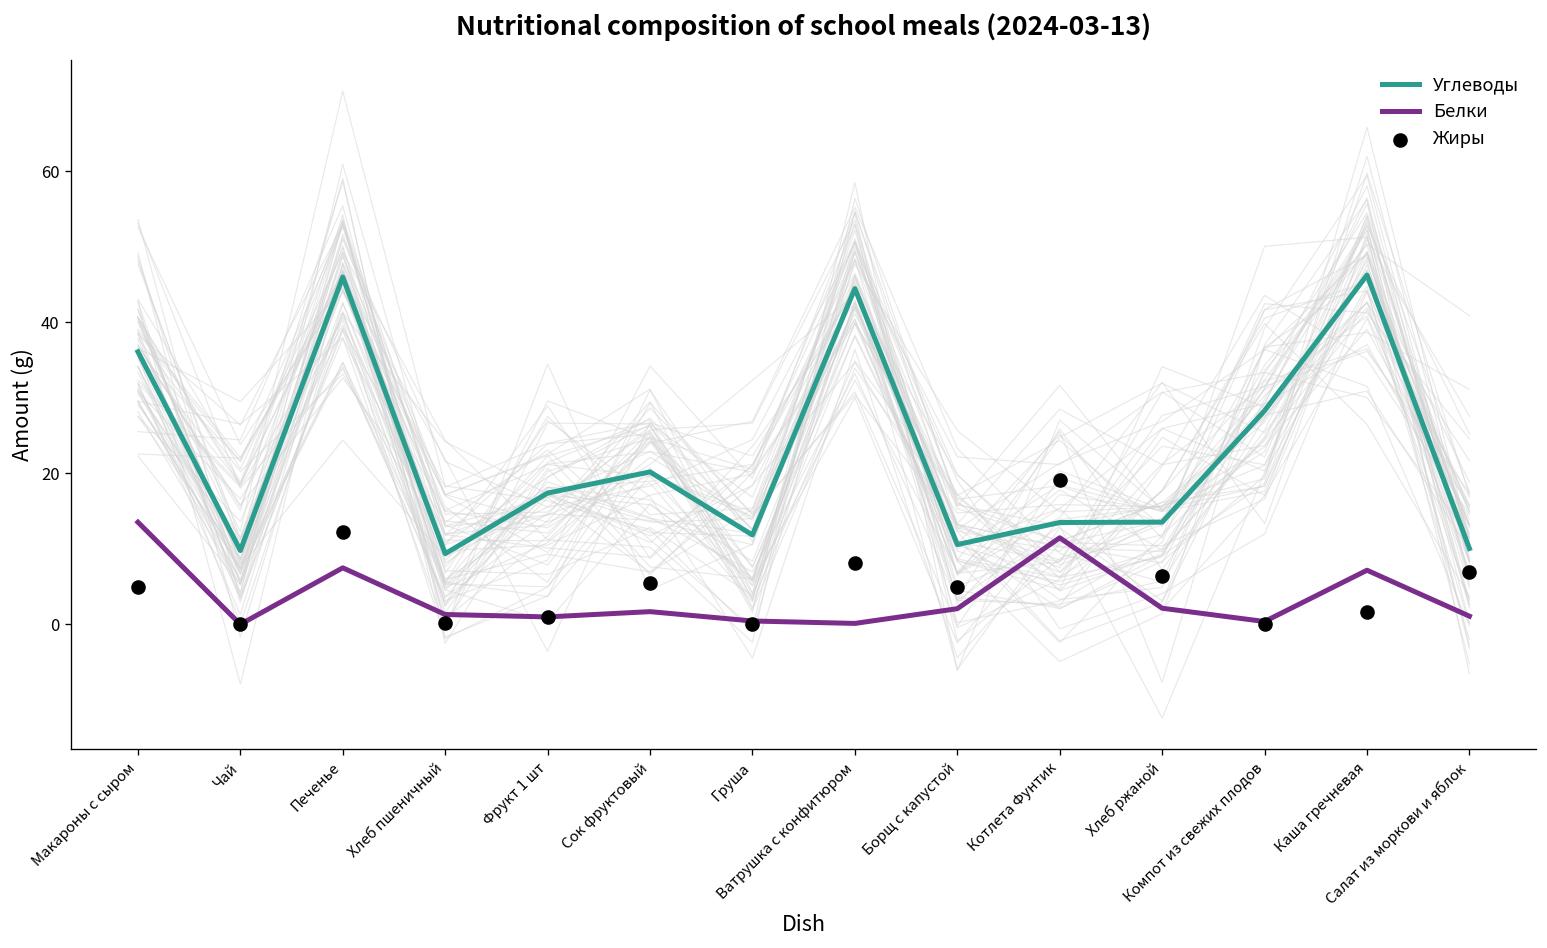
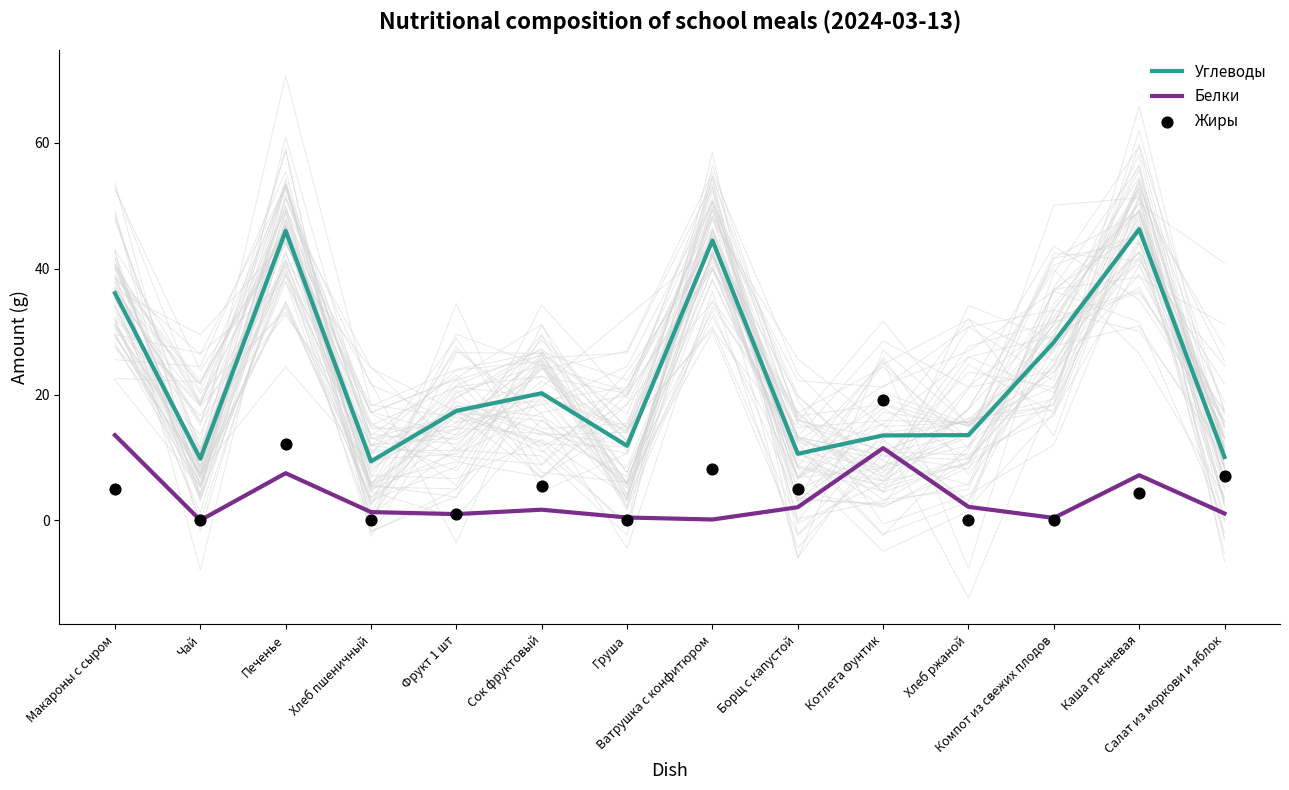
  {
    "Жиры": {
-     "Хлеб ржаной": 6,
-     "Каша гречневая": 2
+     "Хлеб ржаной": 0,
+     "Каша гречневая": 4
    },
    "Углеводы": {
      "Сок фруктовый": 20
    },
    "Белки": {
      "Макароны с сыром": 14,
      "Печенье": 8,
      "Сок фруктовый": 2,
      "Груша": 0,
      "Ватрушка с конфитюром": 0,
      "Борщ с капустой": 2,
      "Котлета Фунтик": 11,
      "Каша гречневая": 7,
      "Салат из моркови и яблок": 1
    }
  }
